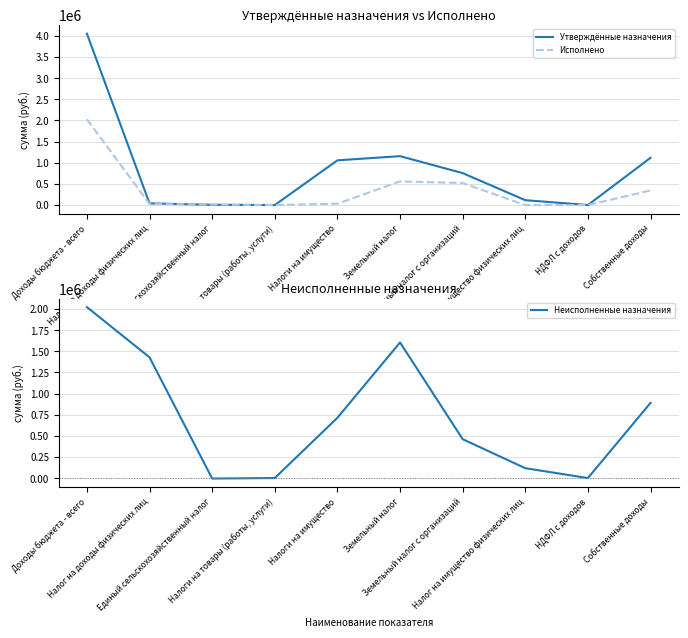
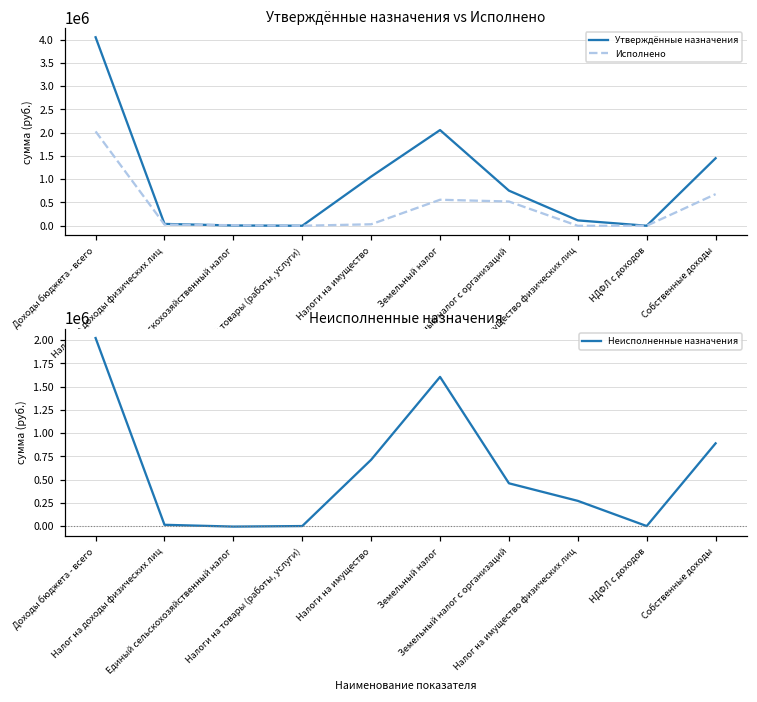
  {
    "Утверждённые назначения vs Исполнено": {
      "Утверждённые назначения": {
        "Доходы бюджета - всего": 4000000,
        "Налоги на имущество": 1100000,
-       "Земельный налог": 1200000,
-       "Собственные доходы": 1100000
+       "Земельный налог": 2100000,
+       "Собственные доходы": 1500000
      },
      "Исполнено": {
        "Доходы бюджета - всего": 2000000,
        "Налоги на имущество": 0,
        "Земельный налог": 600000,
-       "Собственные доходы": 300000
+       "Собственные доходы": 700000
      }
    },
    "Неисполненные назначения": {
      "Доходы бюджета - всего": 2000000,
-     "Налог на доходы физических лиц": 1400000,
+     "Налог на доходы физических лиц": 0,
      "Единый сельскохозяйственный налог": 0,
      "Налоги на товары (работы, услуги)": 0,
      "Налоги на имущество": 700000,
      "Земельный налог": 1600000,
      "Земельный налог с организаций": 500000,
-     "Налог на имущество физических лиц": 100000,
+     "Налог на имущество физических лиц": 300000,
      "НДФЛ с доходов": 0,
      "Собственные доходы": 900000
    }
  }
